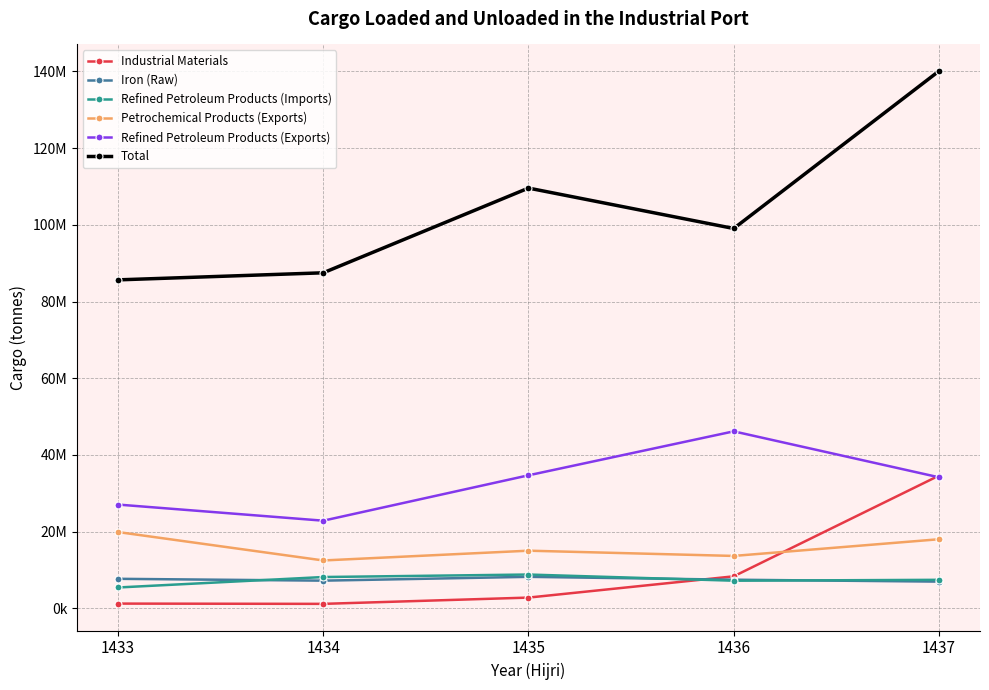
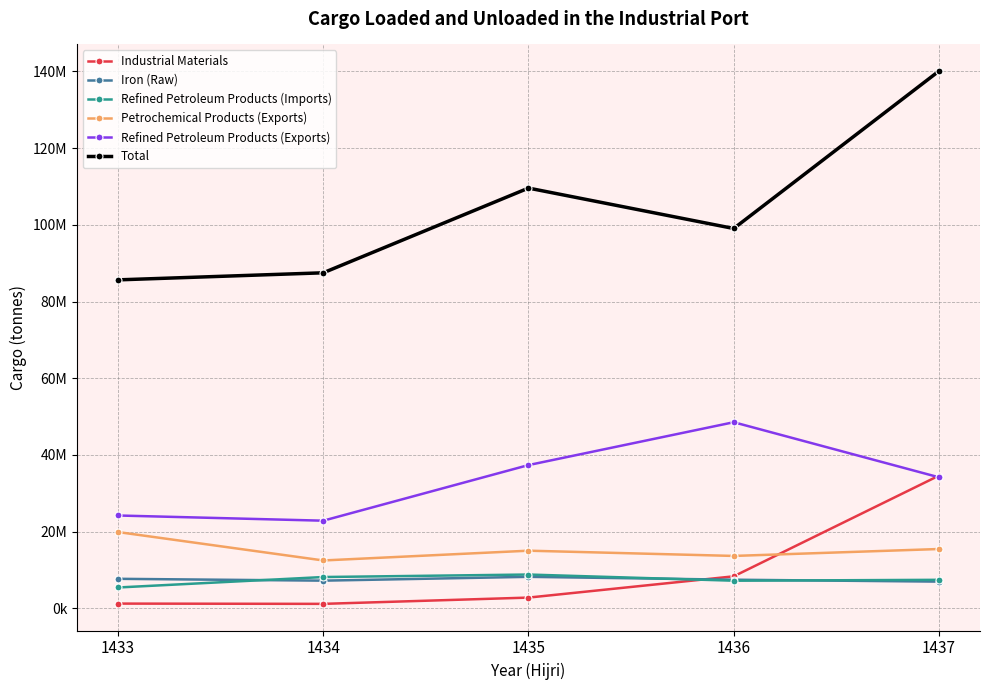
  {
    "Industrial Materials": {
      "1433": 1000000,
      "1434": 1000000,
      "1435": 3000000,
      "1436": 8000000
    },
    "Petrochemical Products (Exports)": {
      "1433": 20000000,
      "1434": 12000000,
      "1435": 15000000,
      "1436": 14000000,
-     "1437": 18000000
+     "1437": 15000000
    },
    "Refined Petroleum Products (Exports)": {
-     "1433": 27000000,
+     "1433": 24000000,
      "1434": 23000000,
-     "1435": 35000000,
-     "1436": 46000000
+     "1435": 37000000,
+     "1436": 49000000
    },
    "Total": {
      "1433": 86000000,
      "1434": 87000000,
      "1435": 110000000,
      "1436": 99000000,
      "1437": 140000000
    }
  }
